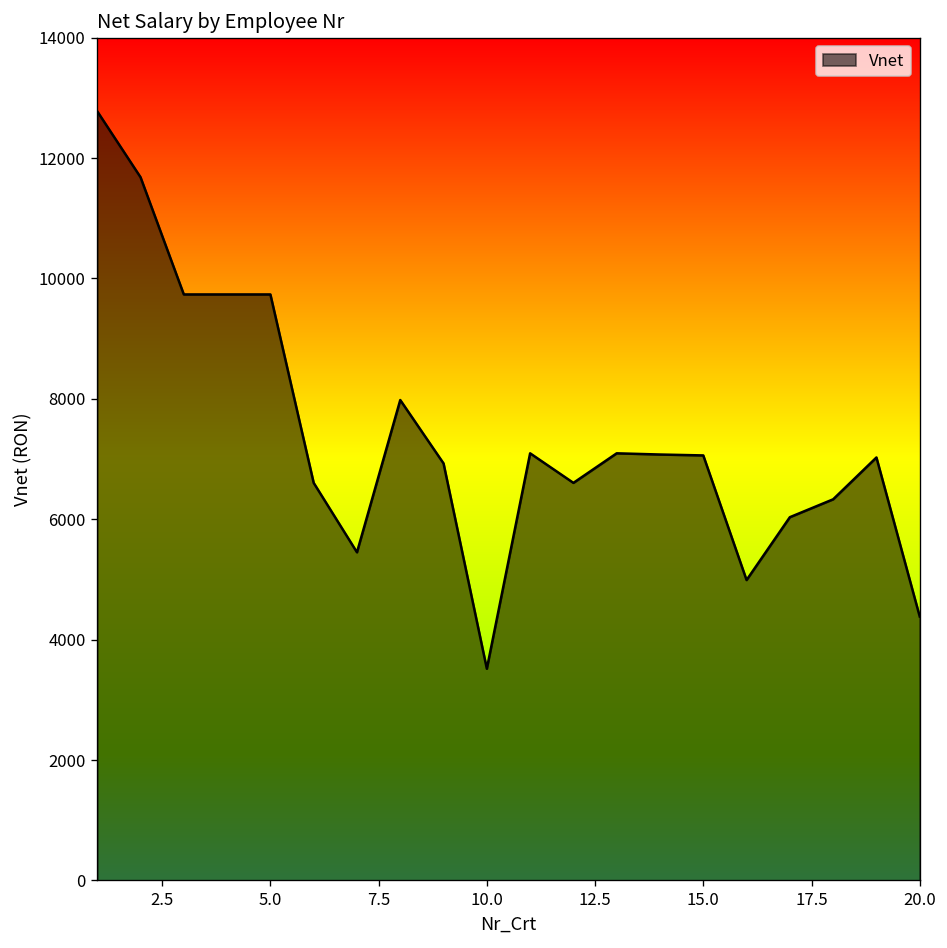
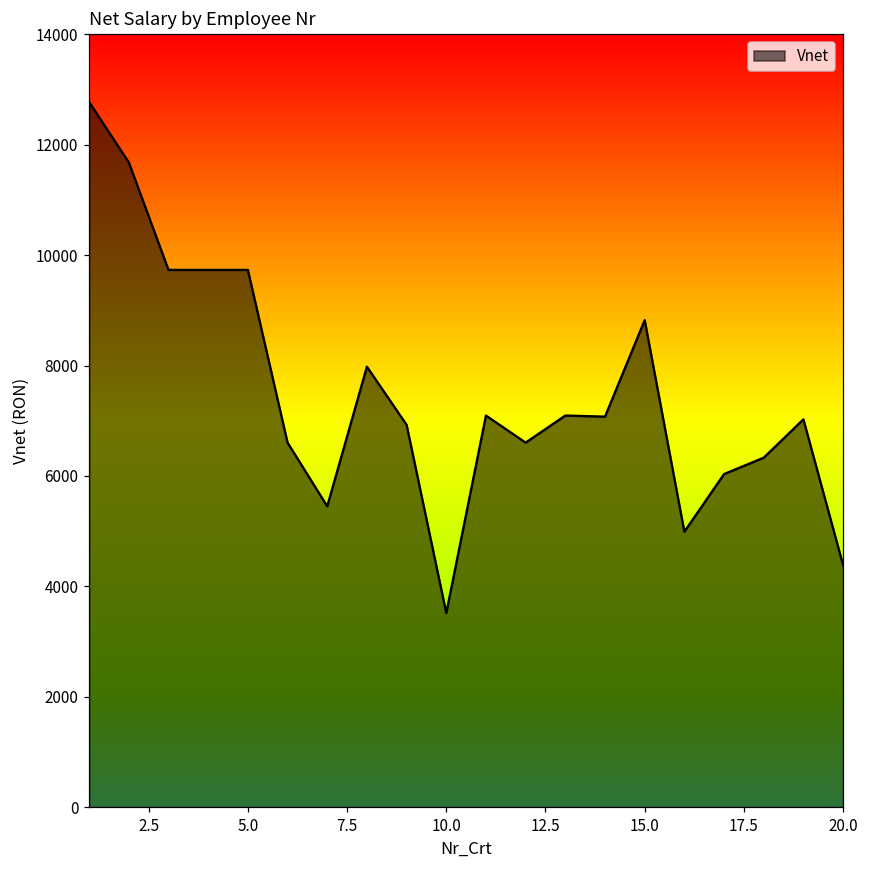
  {
    "5.0": 9700,
    "10.0": 3500,
-   "15.0": 7100,
+   "15.0": 8800,
    "20.0": 4400
  }
